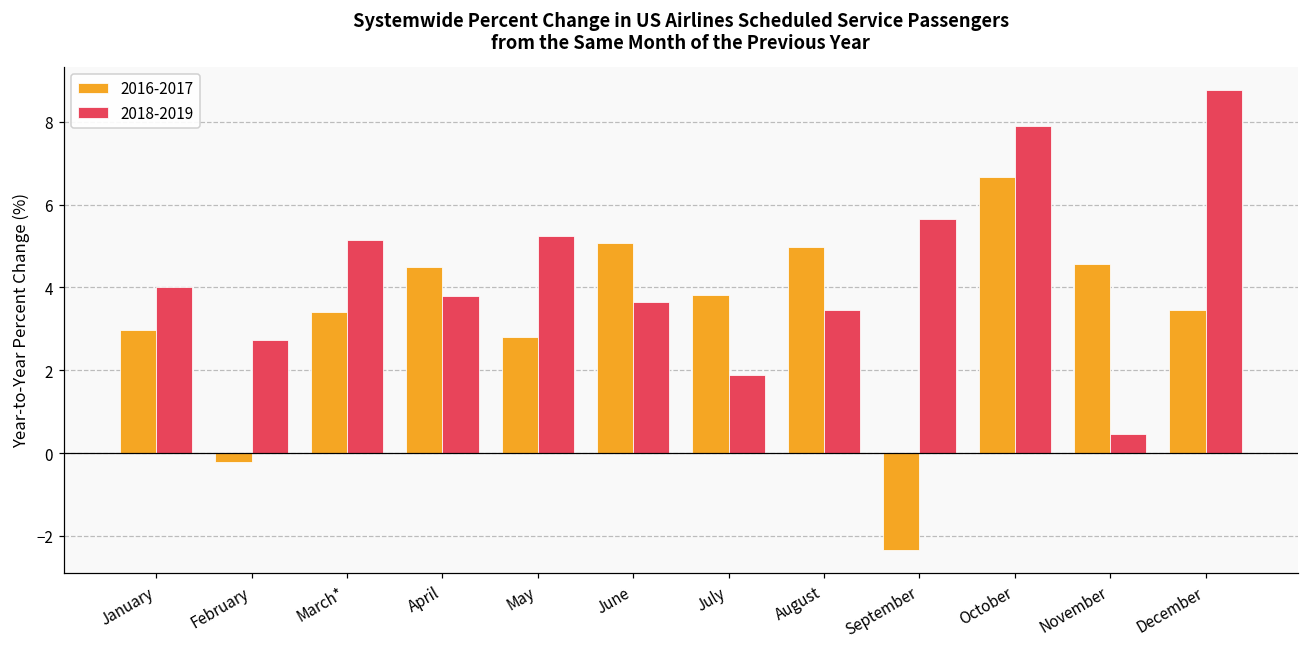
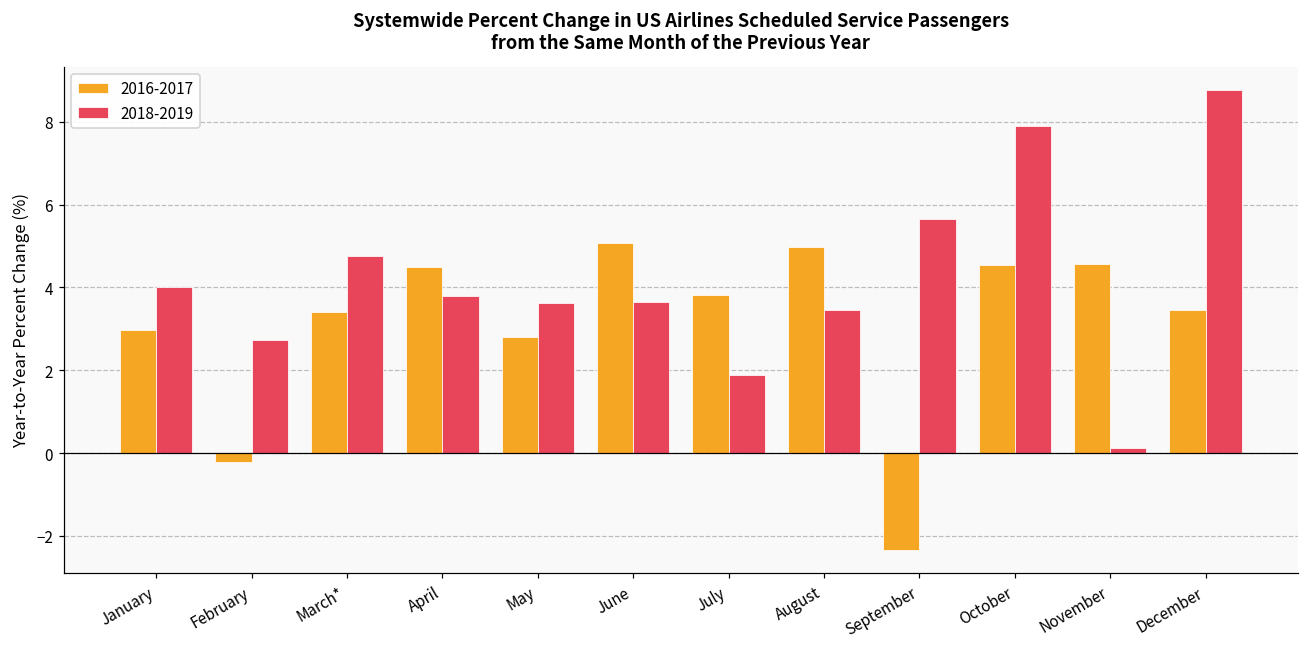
  {
    "2016-2017": {
      "January": 3.0,
      "February": -0.2,
      "March*": 3.4,
      "April": 4.5,
      "May": 2.8,
      "June": 5.1,
      "July": 3.8,
      "August": 5.0,
      "September": -2.3,
-     "October": 6.7,
+     "October": 4.6,
      "November": 4.6,
      "December": 3.5
    },
    "2018-2019": {
      "January": 4.0,
      "February": 2.7,
-     "March*": 5.1,
+     "March*": 4.8,
      "April": 3.8,
-     "May": 5.2,
+     "May": 3.6,
      "June": 3.7,
      "July": 1.9,
      "August": 3.4,
      "September": 5.7,
      "October": 7.9,
-     "November": 0.5,
+     "November": 0.1,
      "December": 8.8
    }
  }
